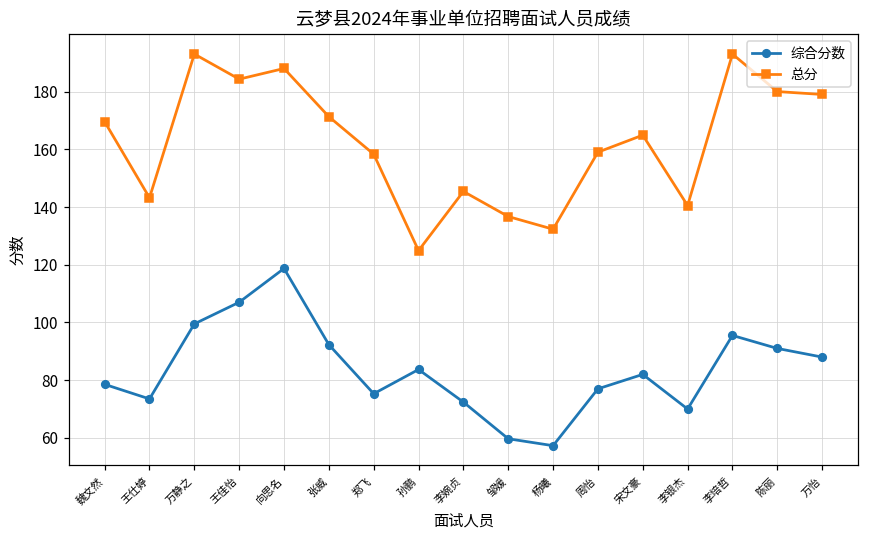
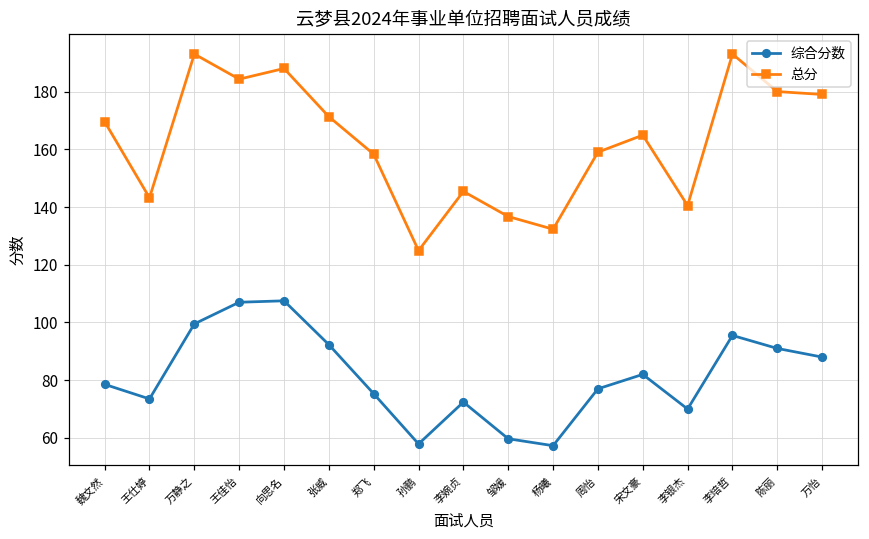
  {
    "综合分数": {
      "魏文然": 79,
      "王仕婷": 74,
      "万静之": 100,
      "王佳怡": 107,
-     "向思名": 119,
+     "向思名": 108,
      "张威": 92,
      "郑飞": 75,
-     "孙鹏": 84,
+     "孙鹏": 58,
      "李婉贞": 72,
      "邹媛": 60,
      "杨曦": 57,
      "周怡": 77,
      "宋文豪": 82,
      "李银杰": 70,
      "李培哲": 96,
      "陈丽": 91,
      "万怡": 88
    },
    "总分": {
      "魏文然": 170,
      "王仕婷": 143,
      "万静之": 193,
      "王佳怡": 184,
      "向思名": 188,
      "张威": 171,
      "郑飞": 158,
      "孙鹏": 125,
      "李婉贞": 145,
      "邹媛": 137,
      "杨曦": 132,
      "周怡": 159,
      "宋文豪": 165,
      "李银杰": 141,
      "李培哲": 193,
      "陈丽": 180,
      "万怡": 179
    }
  }
